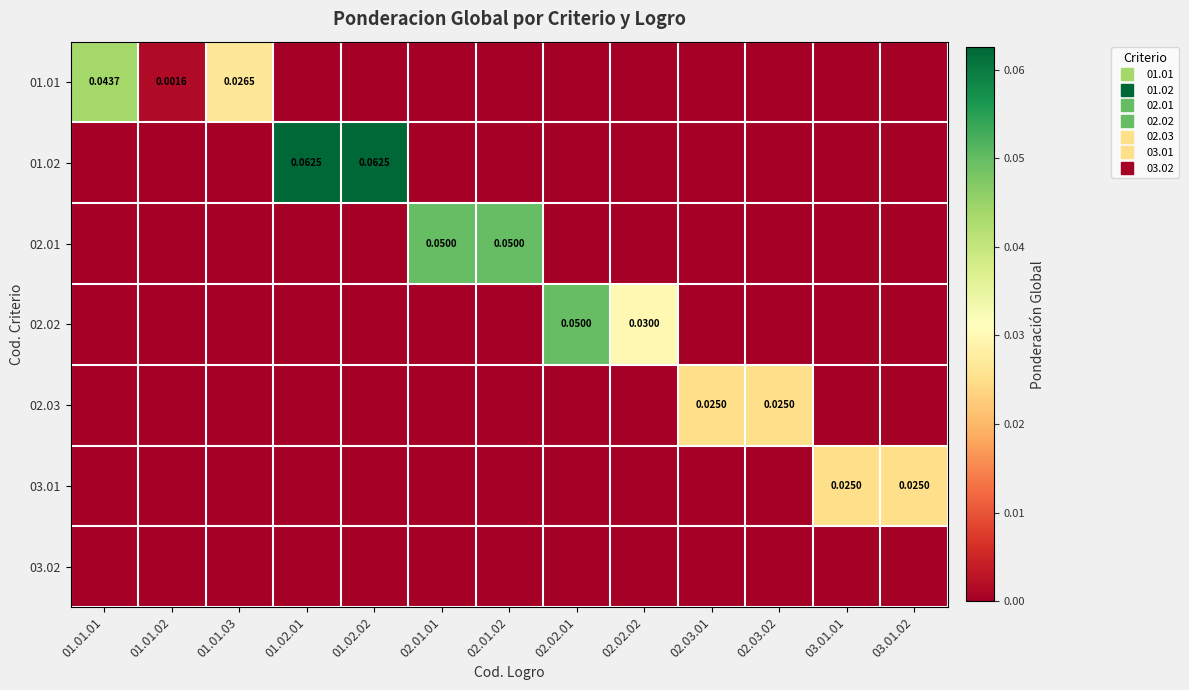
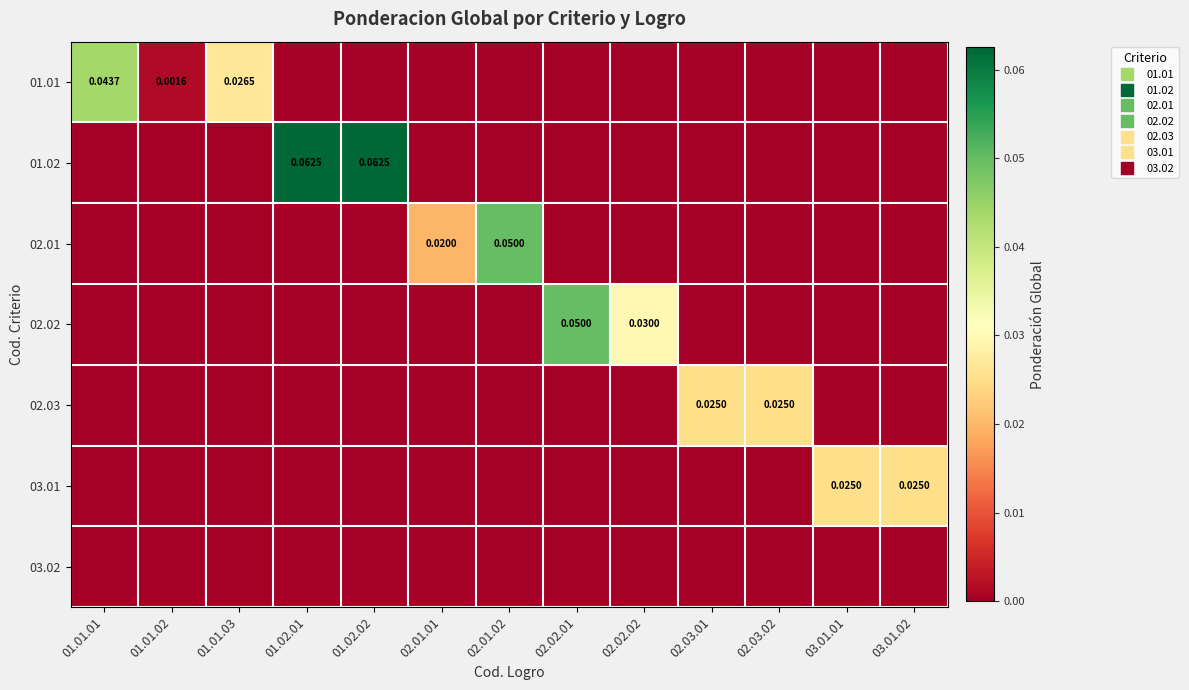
  {
    "01.01": {
      "01.01.01": 0.0437,
      "01.01.02": 0.0016,
      "01.01.03": 0.0265
    },
    "01.02": {
      "01.02.01": 0.0625,
      "01.02.02": 0.0625
    },
    "02.01": {
-     "02.01.01": 0.0500,
+     "02.01.01": 0.0200,
      "02.01.02": 0.0500
    },
    "02.02": {
      "02.02.01": 0.0500,
      "02.02.02": 0.0300
    },
    "02.03": {
      "02.03.01": 0.0250,
      "02.03.02": 0.0250
    },
    "03.01": {
      "03.01.01": 0.0250,
      "03.01.02": 0.0250
    }
  }
